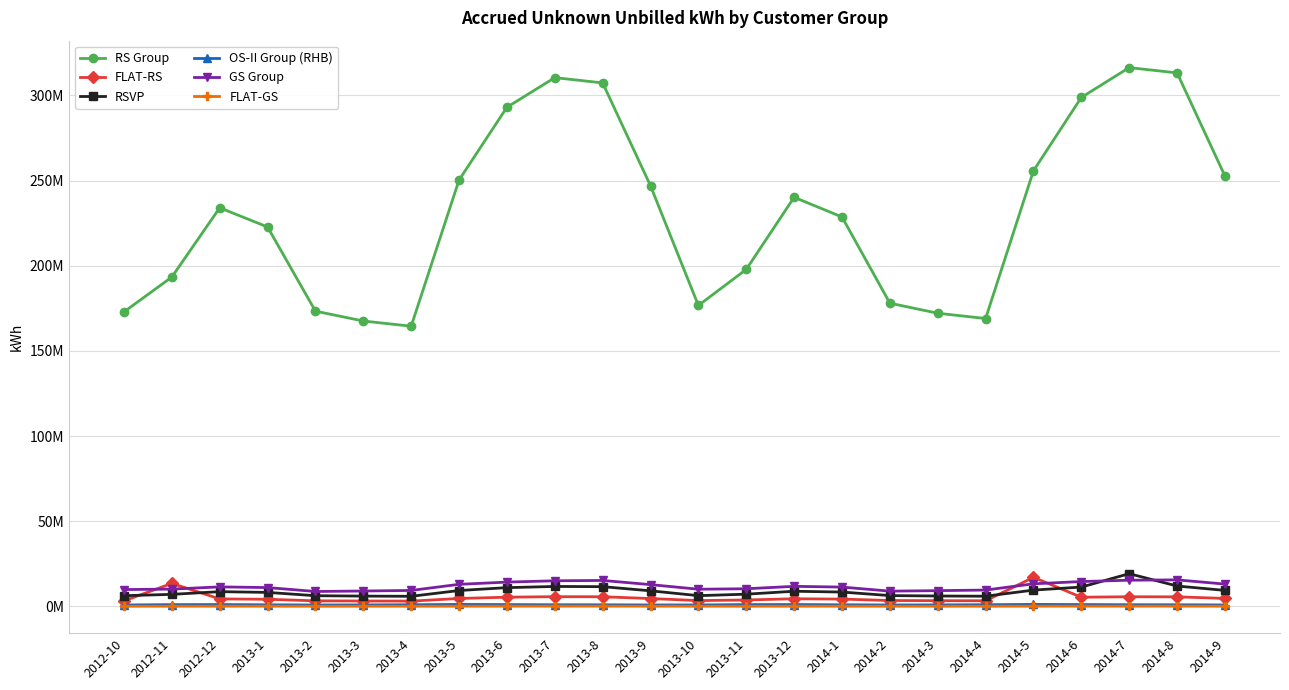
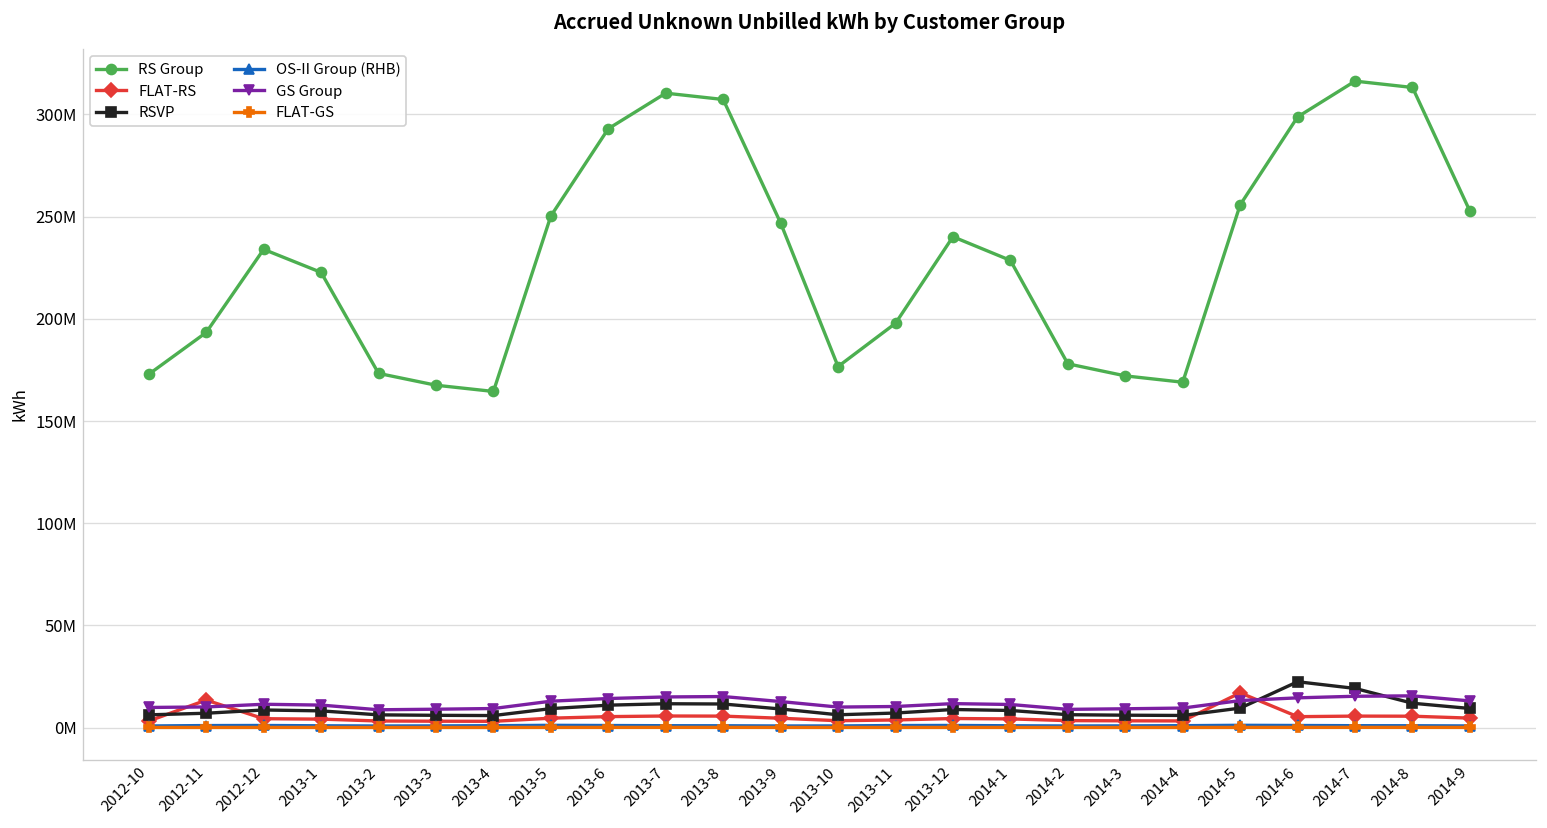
  {
    "RS Group": {
      "2012-10": 173000000,
      "2012-11": 193000000,
      "2012-12": 234000000,
      "2013-1": 223000000,
      "2013-2": 173000000,
      "2013-3": 168000000,
      "2013-4": 164000000,
      "2013-5": 250000000,
      "2013-6": 293000000,
      "2013-7": 310000000,
      "2013-8": 307000000,
      "2013-9": 247000000,
      "2013-10": 177000000,
      "2013-11": 198000000,
      "2013-12": 240000000,
      "2014-1": 229000000,
      "2014-2": 178000000,
      "2014-3": 172000000,
      "2014-4": 169000000,
      "2014-5": 256000000,
      "2014-6": 299000000,
      "2014-7": 316000000,
      "2014-8": 313000000,
      "2014-9": 253000000
    },
    "FLAT-RS": {
      "2012-10": 3000000,
      "2012-11": 13000000,
      "2012-12": 4000000,
      "2013-1": 4000000,
      "2013-2": 3000000,
      "2013-3": 3000000,
      "2013-4": 3000000,
      "2013-5": 5000000,
      "2013-6": 5000000,
      "2013-7": 6000000,
      "2013-8": 6000000,
      "2013-9": 5000000,
      "2013-10": 3000000,
      "2013-11": 4000000,
      "2013-12": 4000000,
      "2014-1": 4000000,
      "2014-2": 3000000,
      "2014-3": 3000000,
      "2014-4": 3000000,
      "2014-5": 17000000,
      "2014-6": 5000000,
      "2014-7": 6000000,
      "2014-8": 6000000,
      "2014-9": 5000000
    },
    "RSVP": {
      "2012-10": 6000000,
      "2012-11": 7000000,
      "2012-12": 9000000,
      "2013-1": 8000000,
      "2013-2": 6000000,
      "2013-3": 6000000,
      "2013-4": 6000000,
      "2013-5": 9000000,
      "2013-6": 11000000,
      "2013-7": 12000000,
      "2013-8": 12000000,
      "2013-9": 9000000,
      "2013-10": 6000000,
      "2013-11": 7000000,
      "2013-12": 9000000,
      "2014-1": 8000000,
      "2014-2": 6000000,
      "2014-3": 6000000,
      "2014-4": 6000000,
      "2014-5": 10000000,
-     "2014-6": 11000000,
+     "2014-6": 22000000,
      "2014-7": 19000000,
      "2014-8": 12000000,
      "2014-9": 9000000
    },
    "GS Group": {
      "2012-10": 10000000,
      "2012-11": 10000000,
      "2012-12": 11000000,
      "2013-1": 11000000,
      "2013-2": 9000000,
      "2013-3": 9000000,
      "2013-4": 9000000,
      "2013-5": 13000000,
      "2013-6": 14000000,
      "2013-7": 15000000,
      "2013-8": 15000000,
      "2013-9": 13000000,
      "2013-10": 10000000,
      "2013-11": 10000000,
      "2013-12": 12000000,
      "2014-1": 11000000,
      "2014-2": 9000000,
      "2014-3": 9000000,
      "2014-4": 10000000,
      "2014-5": 13000000,
      "2014-6": 15000000,
      "2014-7": 15000000,
      "2014-8": 16000000,
      "2014-9": 13000000
    }
  }
